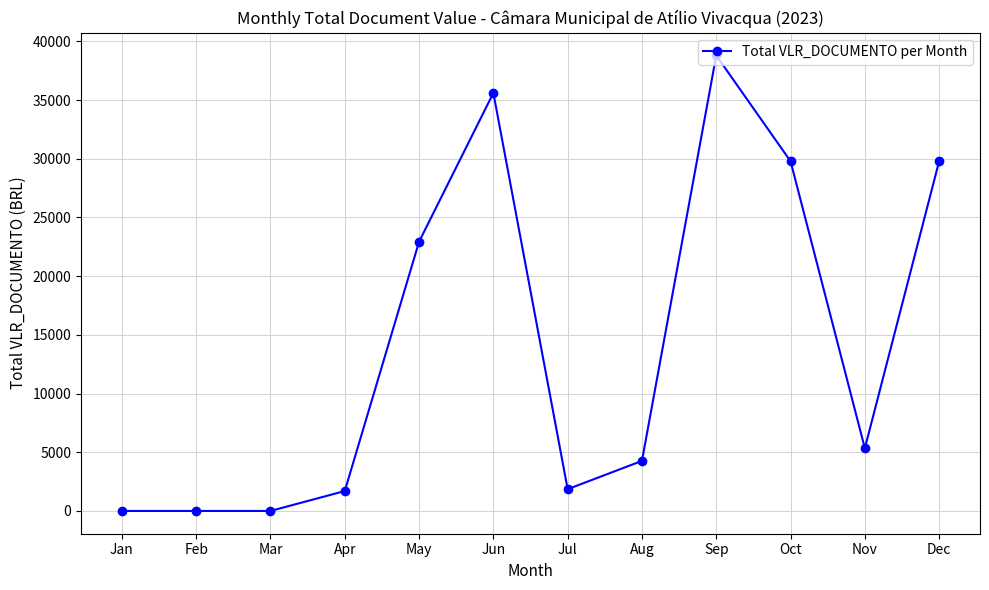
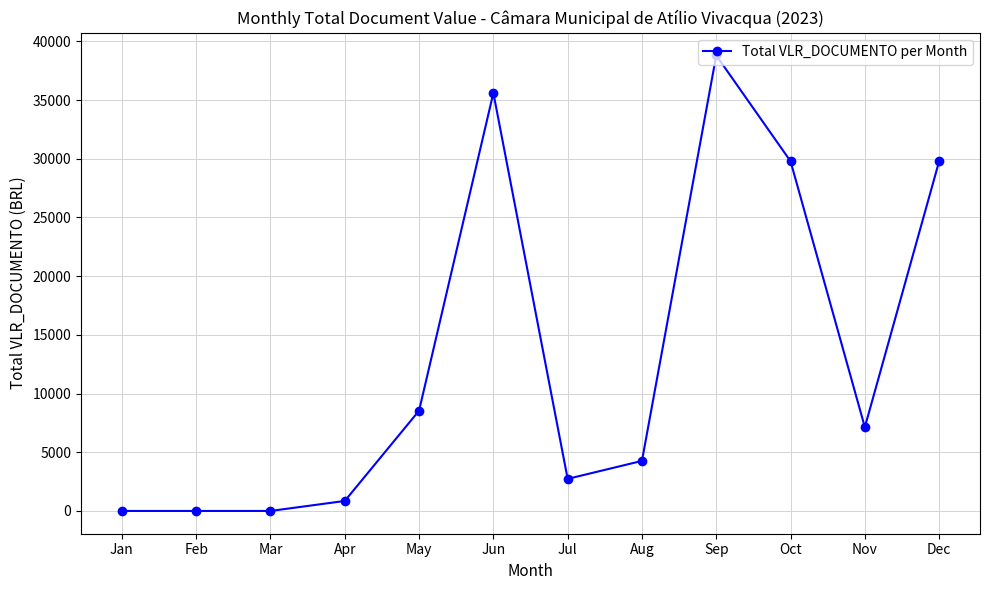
  {
    "Jan": 0,
    "Feb": 0,
    "Mar": 0,
-   "Apr": 1700,
-   "May": 22900,
+   "Apr": 900,
+   "May": 8500,
    "Jun": 35600,
-   "Jul": 1900,
+   "Jul": 2700,
    "Aug": 4300,
    "Oct": 29800,
-   "Nov": 5300,
+   "Nov": 7100,
    "Dec": 29800
  }
